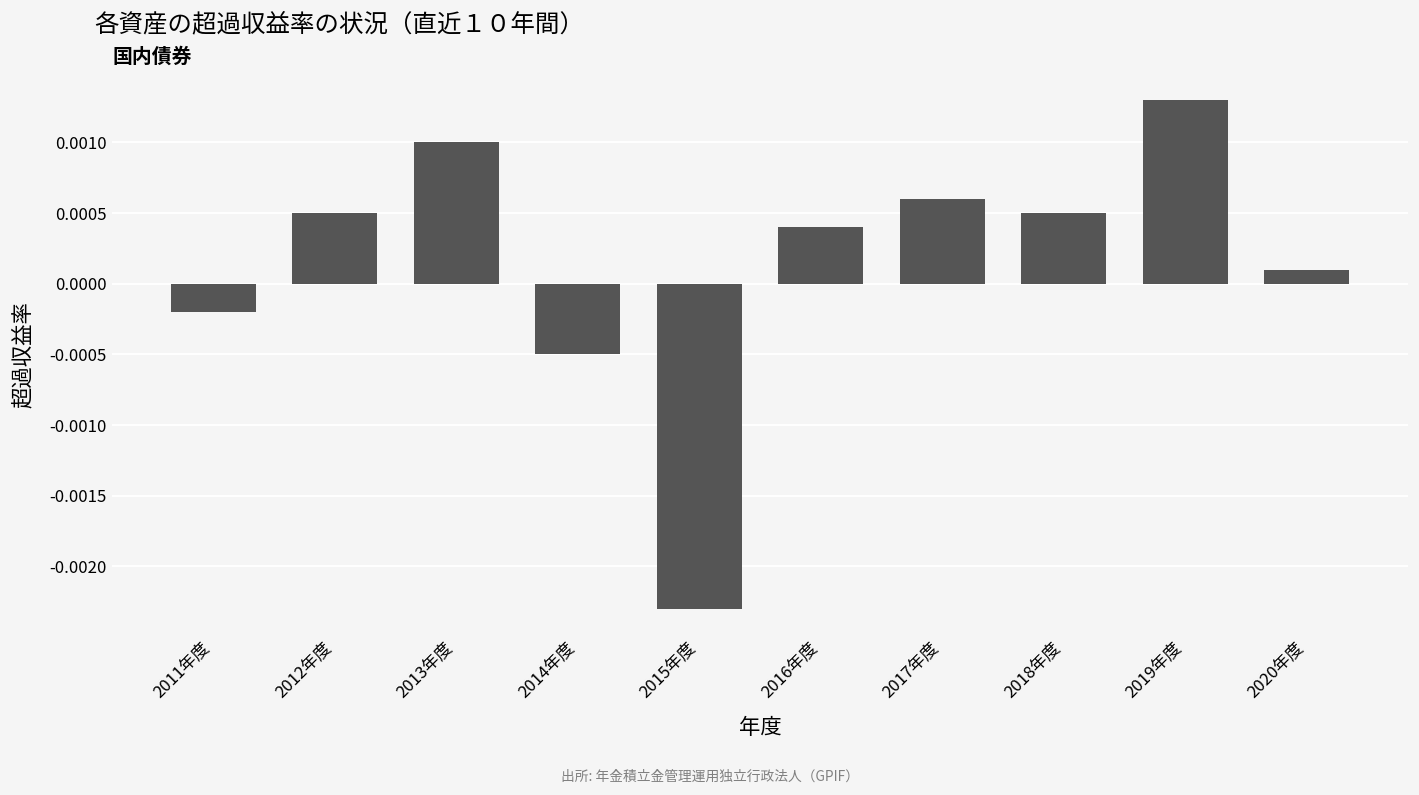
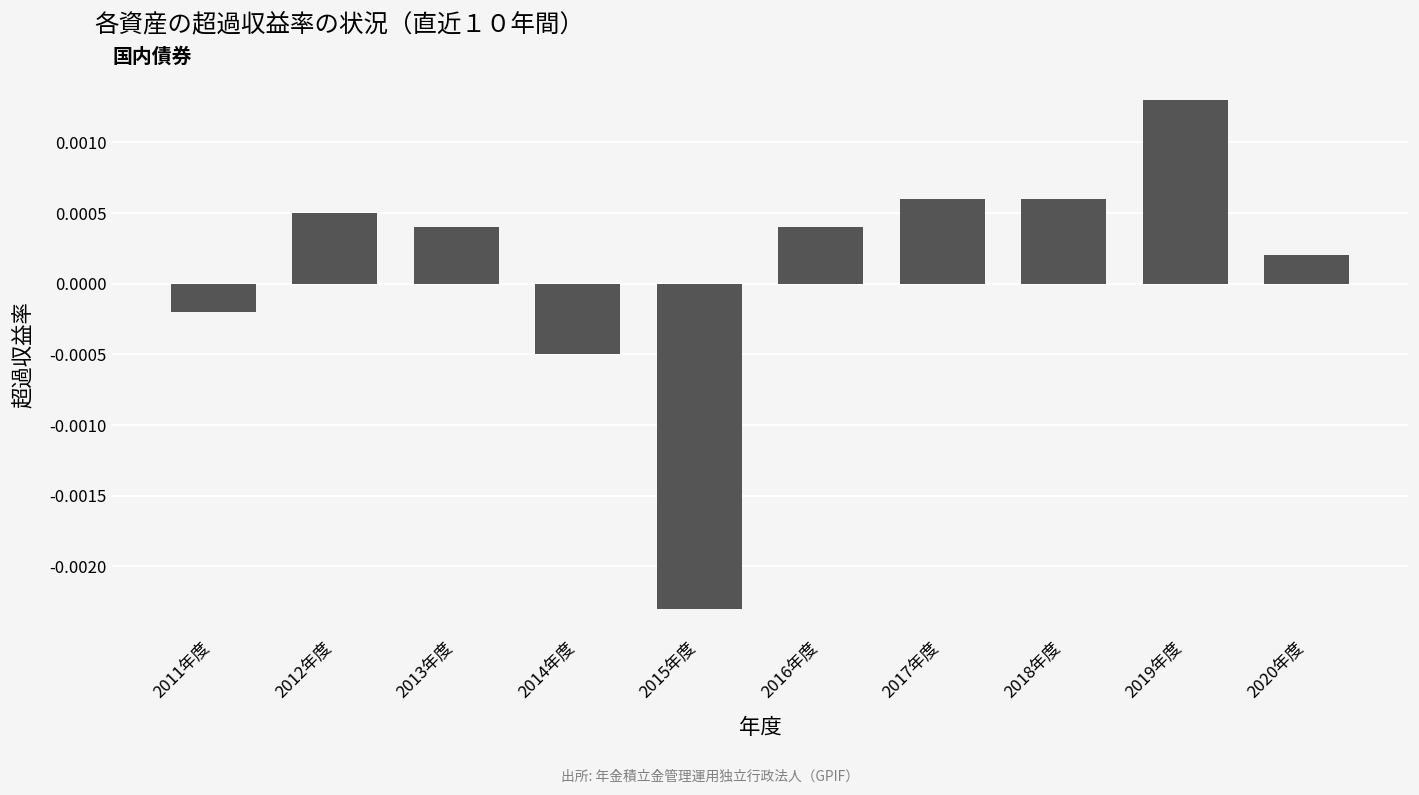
  {
    "2011年度": -0.0002,
    "2012年度": 0.0005,
-   "2013年度": 0.0010,
+   "2013年度": 0.0004,
    "2014年度": -0.0005,
    "2015年度": -0.0023,
    "2016年度": 0.0004,
    "2017年度": 0.0006,
-   "2018年度": 0.0005,
+   "2018年度": 0.0006,
    "2019年度": 0.0013,
-   "2020年度": 0.0001
+   "2020年度": 0.0002
  }
